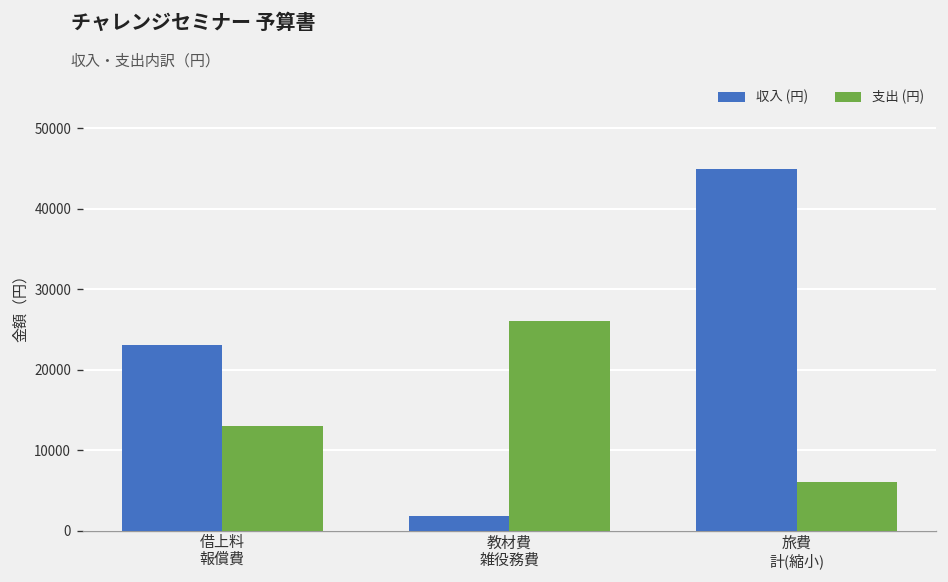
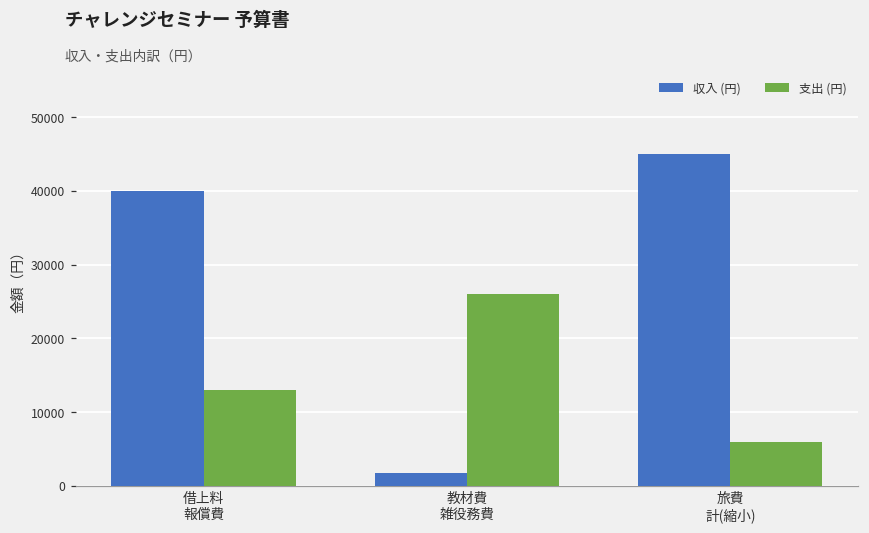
  {
    "収入 (円)": {
-     "借上料 報償費": 23000,
+     "借上料 報償費": 40000,
      "教材費 雑役務費": 2000,
      "旅費 計(縮小)": 45000
    },
    "支出 (円)": {
      "借上料 報償費": 13000,
      "教材費 雑役務費": 26000,
      "旅費 計(縮小)": 6000
    }
  }
